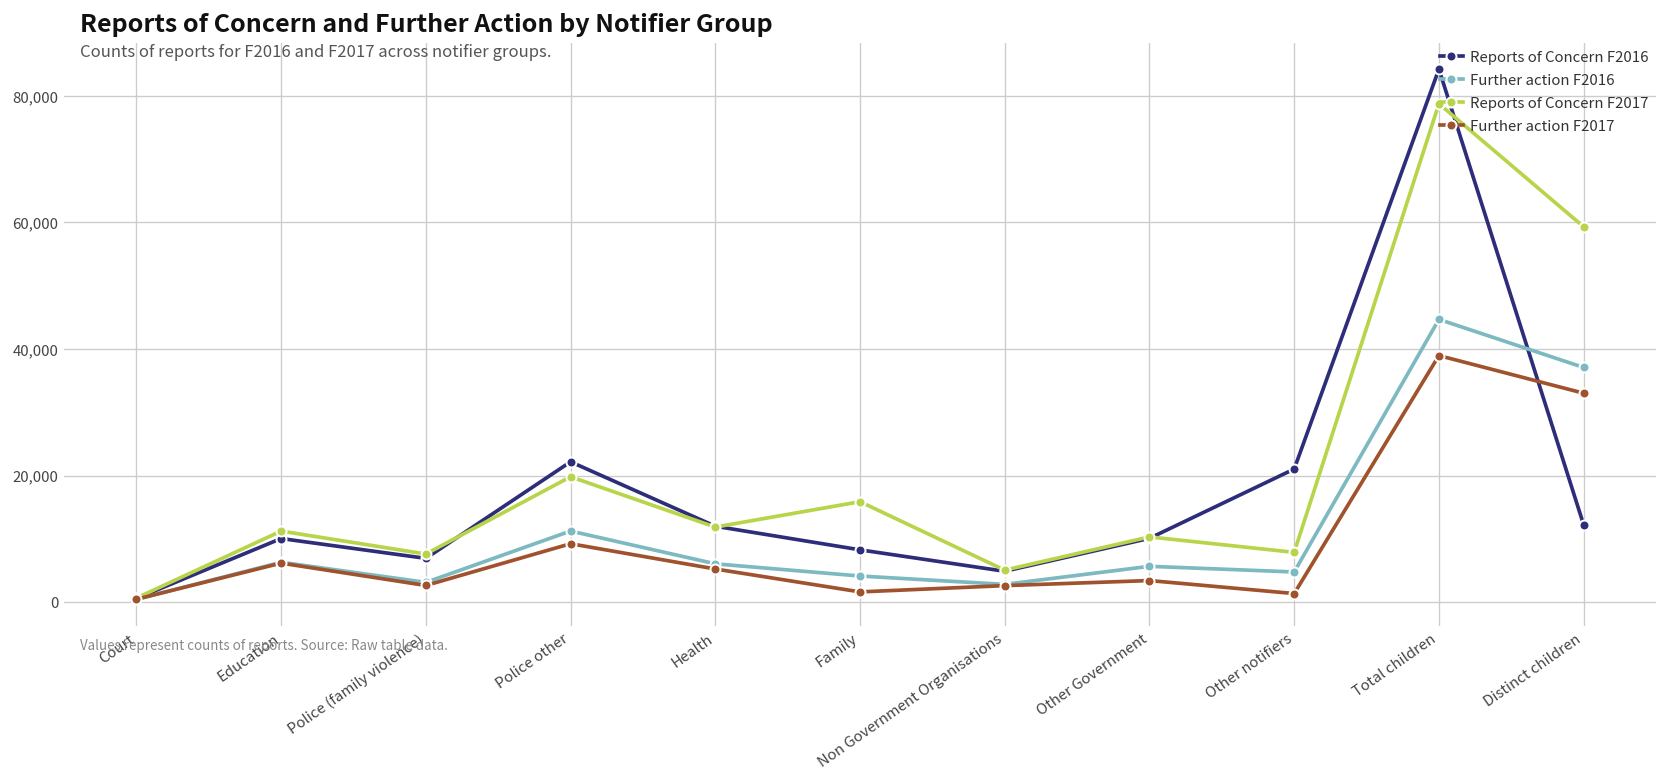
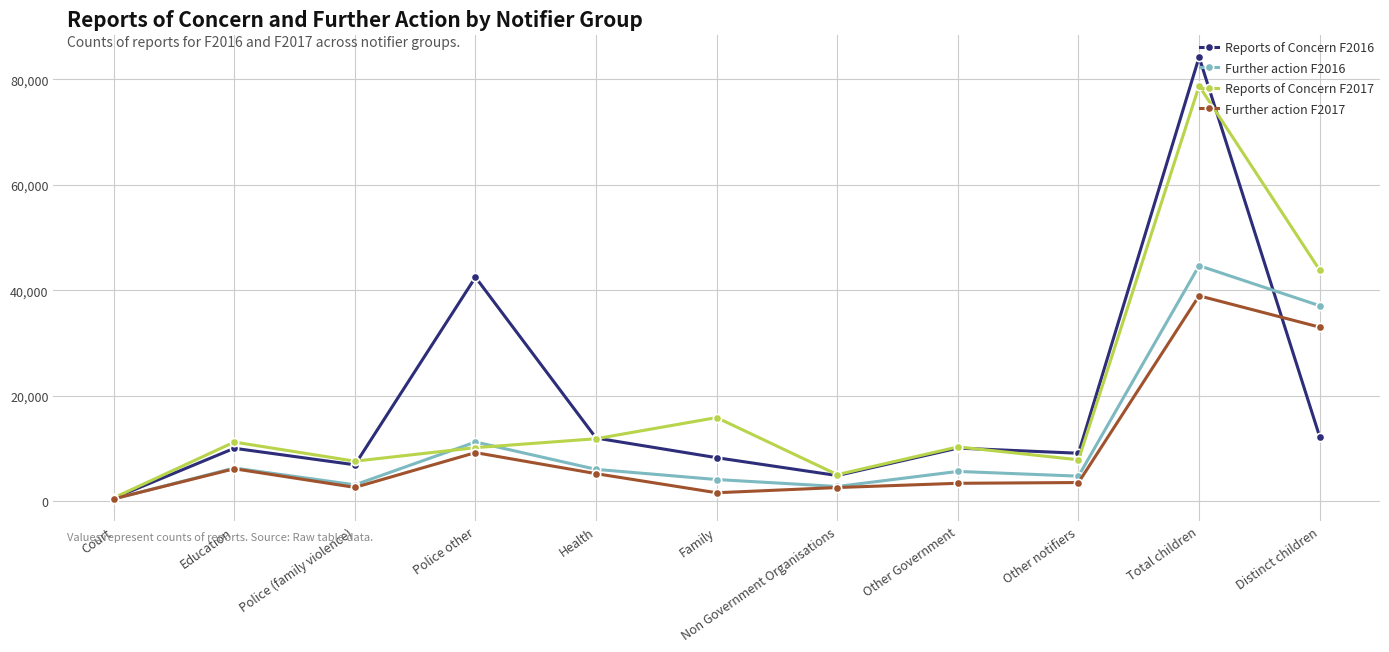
  {
    "Reports of Concern F2016": {
      "Education": "10,000",
      "Police (family violence)": "7,000",
-     "Police other": "22,000",
+     "Police other": "42,000",
      "Family": "8,000",
-     "Other notifiers": "21,000",
+     "Other notifiers": "9,000",
      "Total children": "84,000",
      "Distinct children": "12,000"
    },
    "Further action F2016": {
      "Police (family violence)": "3,000",
      "Police other": "11,000",
      "Health": "6,000",
      "Family": "4,000",
      "Other Government": "6,000",
      "Other notifiers": "5,000",
      "Total children": "45,000",
      "Distinct children": "37,000"
    },
    "Reports of Concern F2017": {
      "Education": "11,000",
      "Police (family violence)": "8,000",
-     "Police other": "20,000",
+     "Police other": "10,000",
      "Family": "16,000",
      "Other notifiers": "8,000",
      "Total children": "79,000",
-     "Distinct children": "59,000"
+     "Distinct children": "44,000"
    },
    "Further action F2017": {
      "Police (family violence)": "3,000",
      "Police other": "9,000",
      "Health": "5,000",
      "Family": "2,000",
      "Other Government": "3,000",
-     "Other notifiers": "1,000",
+     "Other notifiers": "4,000",
      "Total children": "39,000",
      "Distinct children": "33,000"
    }
  }
